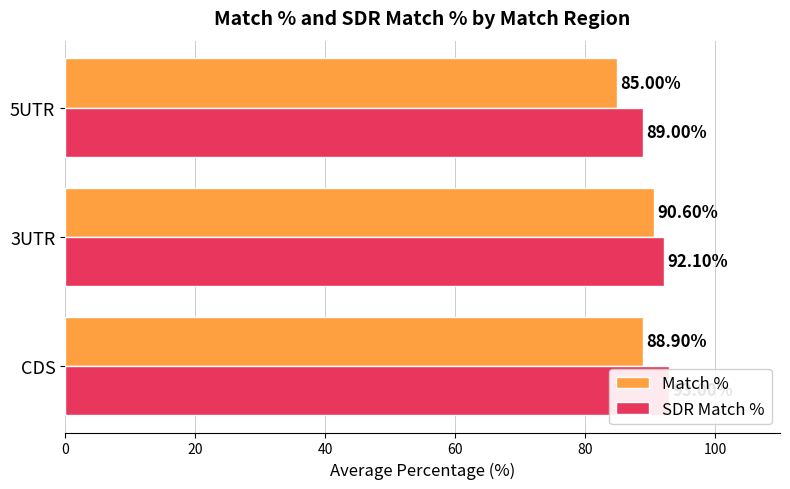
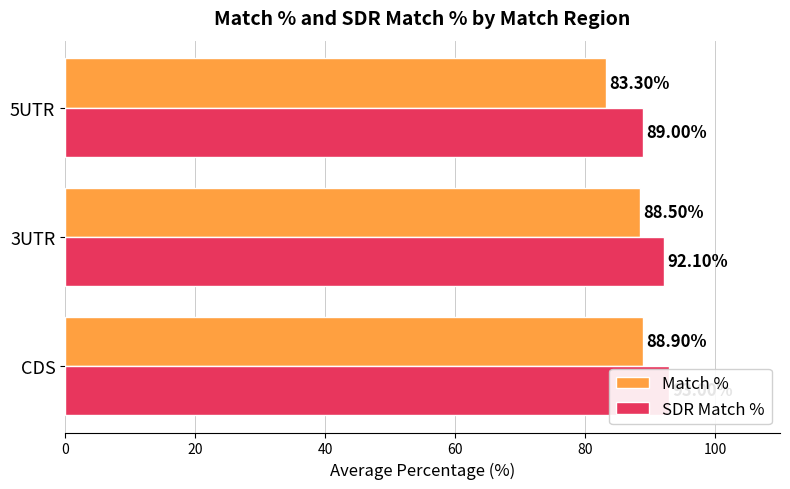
  {
    "Match %": {
-     "5UTR": "85.00%",
-     "3UTR": "90.60%",
+     "5UTR": "83.30%",
+     "3UTR": "88.50%",
      "CDS": "88.90%"
    },
    "SDR Match %": {
      "5UTR": "89.00%",
      "3UTR": "92.10%"
    }
  }
